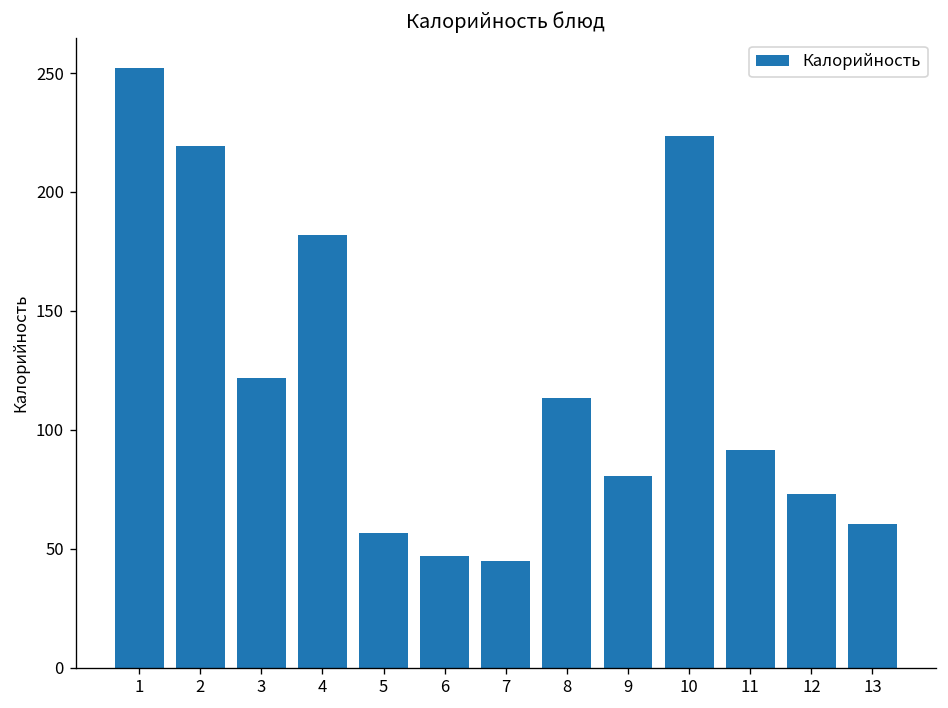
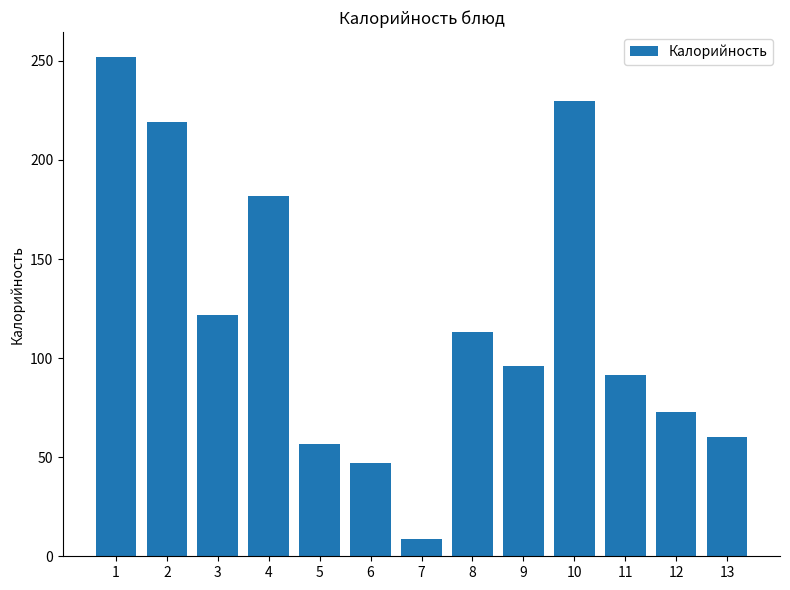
  {
    "1": 252,
    "2": 219,
    "3": 122,
    "4": 182,
    "5": 57,
    "6": 47,
-   "7": 45,
+   "7": 9,
    "8": 113,
-   "9": 81,
-   "10": 224,
+   "9": 96,
+   "10": 230,
    "11": 91,
    "12": 73,
    "13": 60
  }
